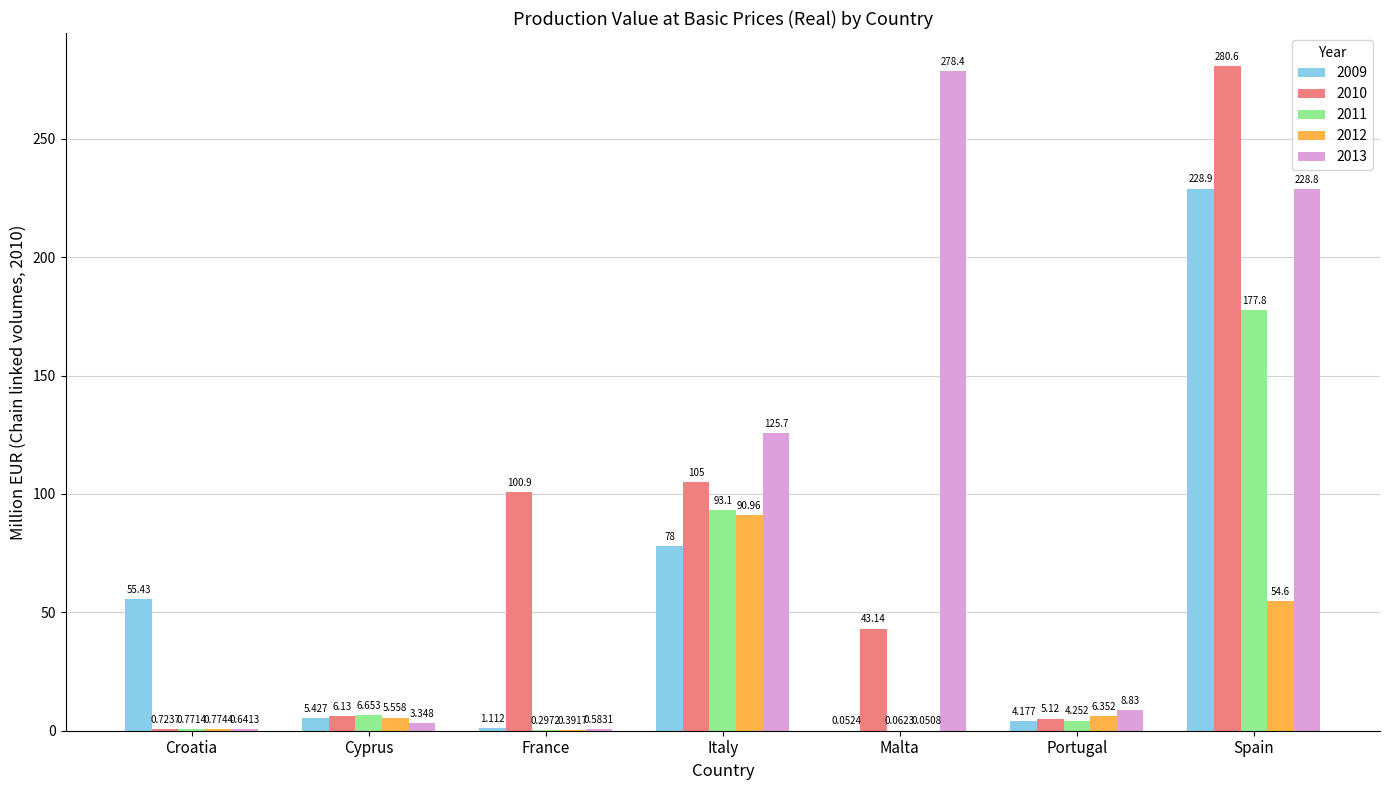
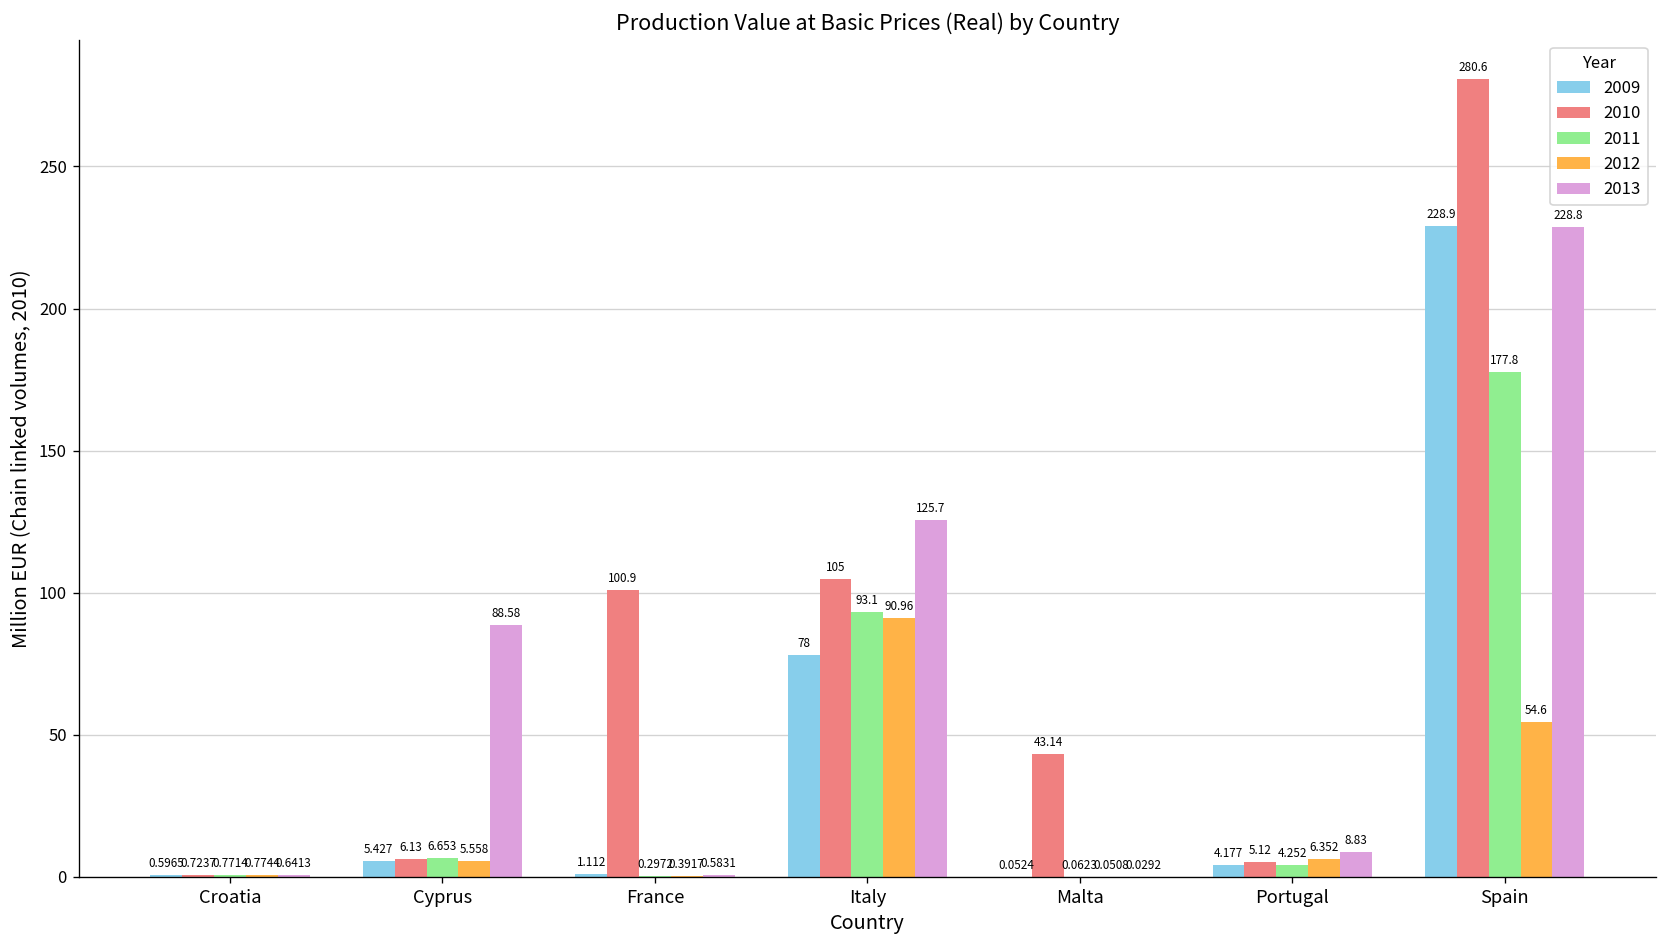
  {
    "2009": {
-     "Croatia": 55.43,
+     "Croatia": 0.5965,
      "Cyprus": 5.427,
      "France": 1.112,
      "Italy": 78,
      "Malta": 0.0524,
      "Portugal": 4.177,
      "Spain": 228.9
    },
    "2010": {
      "Croatia": 0.7237,
      "Cyprus": 6.13,
      "France": 100.9,
      "Italy": 105,
      "Malta": 43.14,
      "Portugal": 5.12,
      "Spain": 280.6
    },
    "2011": {
      "Croatia": 0.7714,
      "Cyprus": 6.653,
      "France": 0.2972,
      "Italy": 93.1,
      "Malta": 0.0623,
      "Portugal": 4.252,
      "Spain": 177.8
    },
    "2012": {
      "Croatia": 0.7744,
      "Cyprus": 5.558,
      "France": 0.3917,
      "Italy": 90.96,
      "Malta": 0.0508,
      "Portugal": 6.352,
      "Spain": 54.6
    },
    "2013": {
      "Croatia": 0.6413,
-     "Cyprus": 3.348,
+     "Cyprus": 88.58,
      "France": 0.5831,
      "Italy": 125.7,
-     "Malta": 278.4,
+     "Malta": 0.0292,
      "Portugal": 8.83,
      "Spain": 228.8
    }
  }
